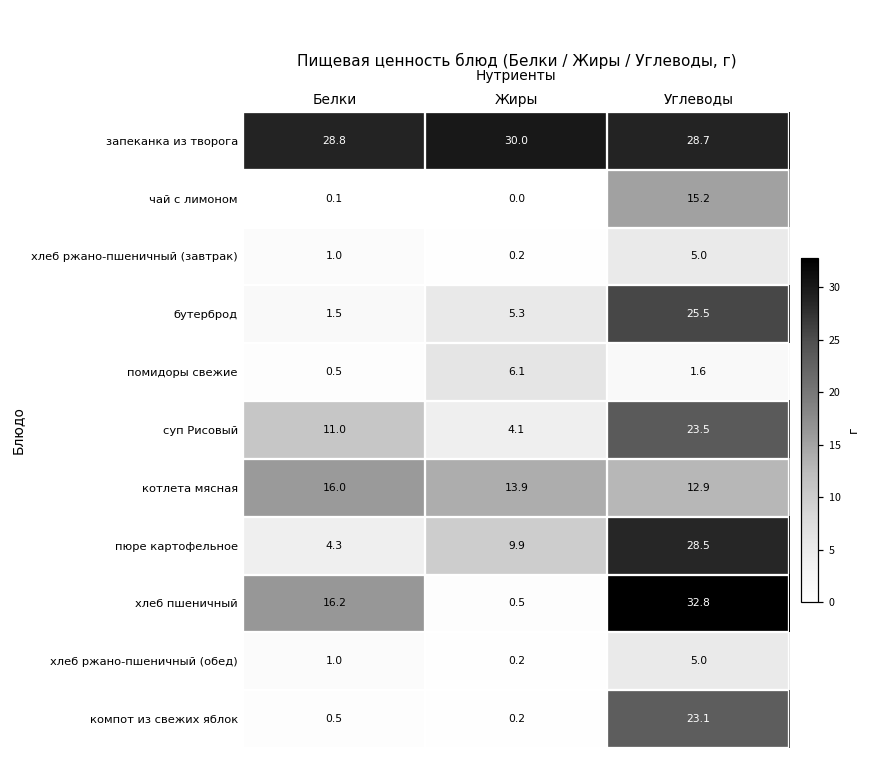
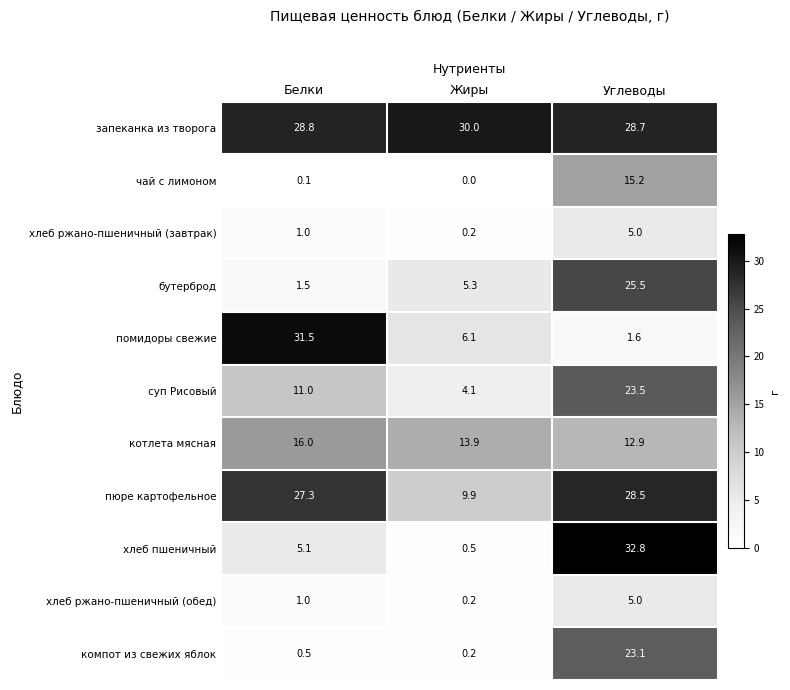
  {
    "запеканка из творога": {
      "Белки": 28.8,
      "Жиры": 30.0,
      "Углеводы": 28.7
    },
    "чай с лимоном": {
      "Белки": 0.1,
      "Жиры": 0.0,
      "Углеводы": 15.2
    },
    "хлеб ржано-пшеничный (завтрак)": {
      "Белки": 1.0,
      "Жиры": 0.2,
      "Углеводы": 5.0
    },
    "бутерброд": {
      "Белки": 1.5,
      "Жиры": 5.3,
      "Углеводы": 25.5
    },
    "помидоры свежие": {
-     "Белки": 0.5,
+     "Белки": 31.5,
      "Жиры": 6.1,
      "Углеводы": 1.6
    },
    "суп Рисовый": {
      "Белки": 11.0,
      "Жиры": 4.1,
      "Углеводы": 23.5
    },
    "котлета мясная": {
      "Белки": 16.0,
      "Жиры": 13.9,
      "Углеводы": 12.9
    },
    "пюре картофельное": {
-     "Белки": 4.3,
+     "Белки": 27.3,
      "Жиры": 9.9,
      "Углеводы": 28.5
    },
    "хлеб пшеничный": {
-     "Белки": 16.2,
+     "Белки": 5.1,
      "Жиры": 0.5,
      "Углеводы": 32.8
    },
    "хлеб ржано-пшеничный (обед)": {
      "Белки": 1.0,
      "Жиры": 0.2,
      "Углеводы": 5.0
    },
    "компот из свежих яблок": {
      "Белки": 0.5,
      "Жиры": 0.2,
      "Углеводы": 23.1
    }
  }
